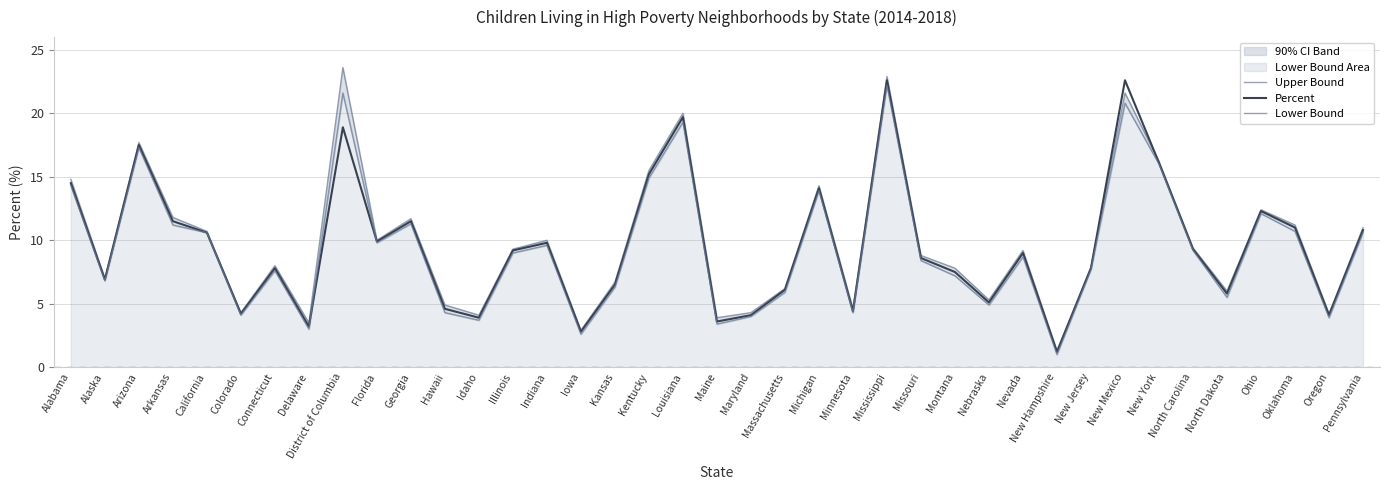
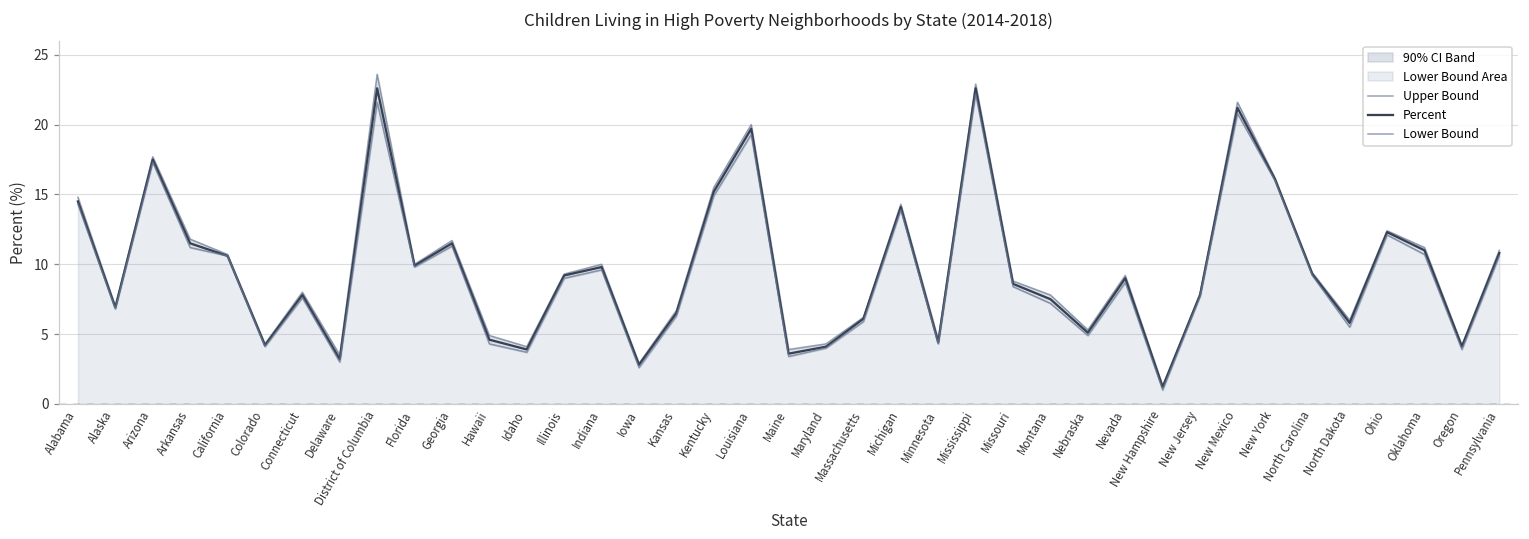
  {
    "Percent": {
      "Alabama": 14.5,
      "Arkansas": 11.5,
-     "District of Columbia": 18.9,
+     "District of Columbia": 22.6,
      "Hawaii": 4.6,
      "Kentucky": 15.2,
      "Louisiana": 19.7,
      "Maine": 3.6,
      "Mississippi": 22.6,
      "Montana": 7.5,
      "Nevada": 9.0,
-     "New Mexico": 22.6,
+     "New Mexico": 21.2,
      "North Dakota": 5.8,
      "Oklahoma": 11.0
    }
  }
